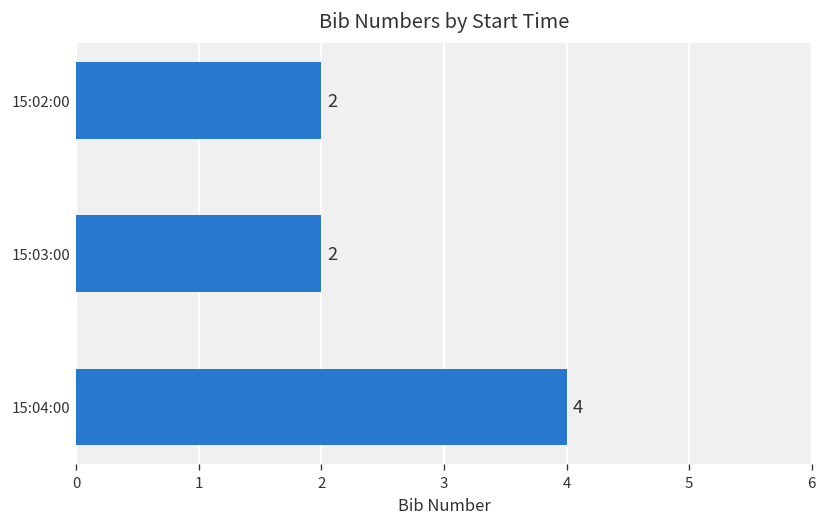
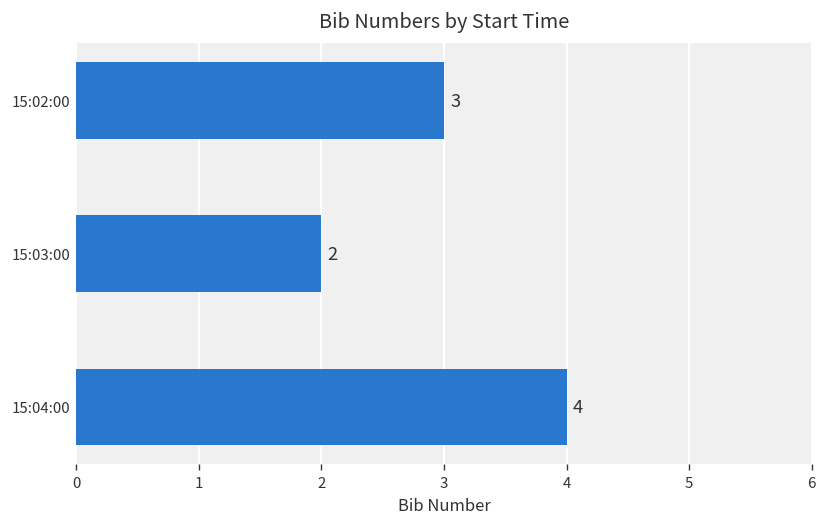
  {
-   "15:02:00": 2,
+   "15:02:00": 3,
    "15:03:00": 2,
    "15:04:00": 4
  }
